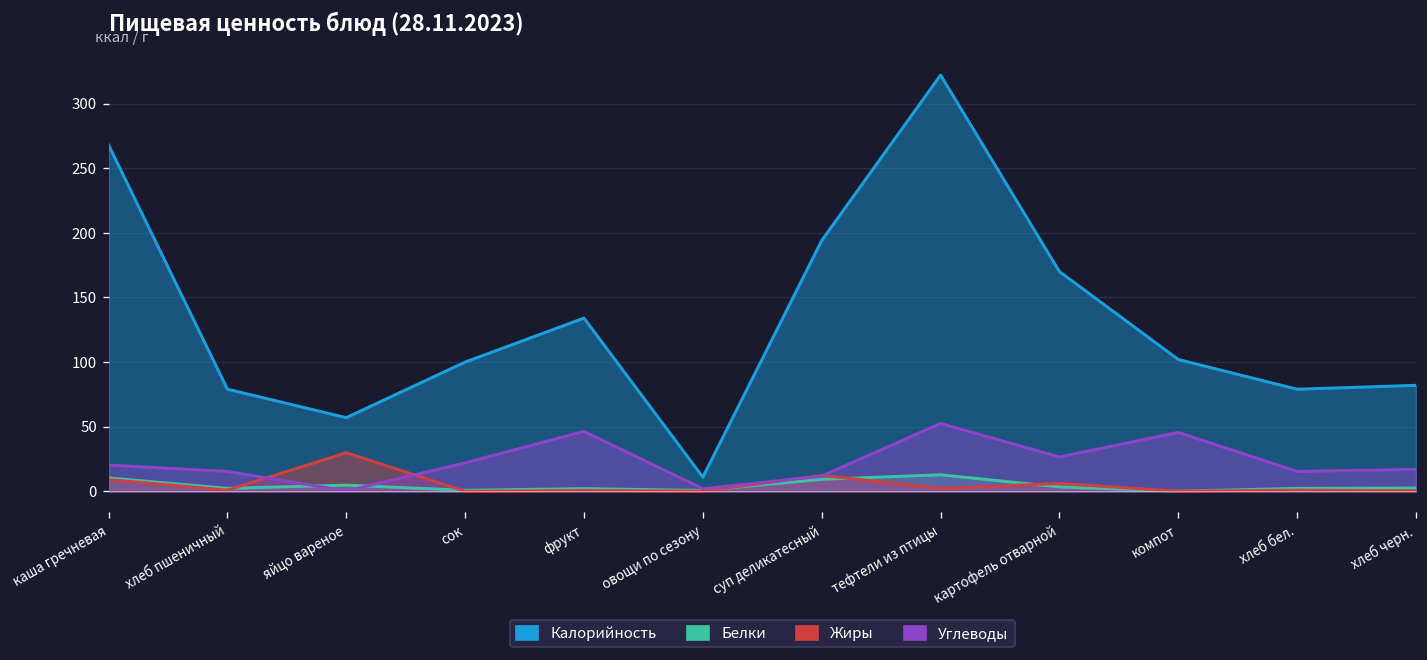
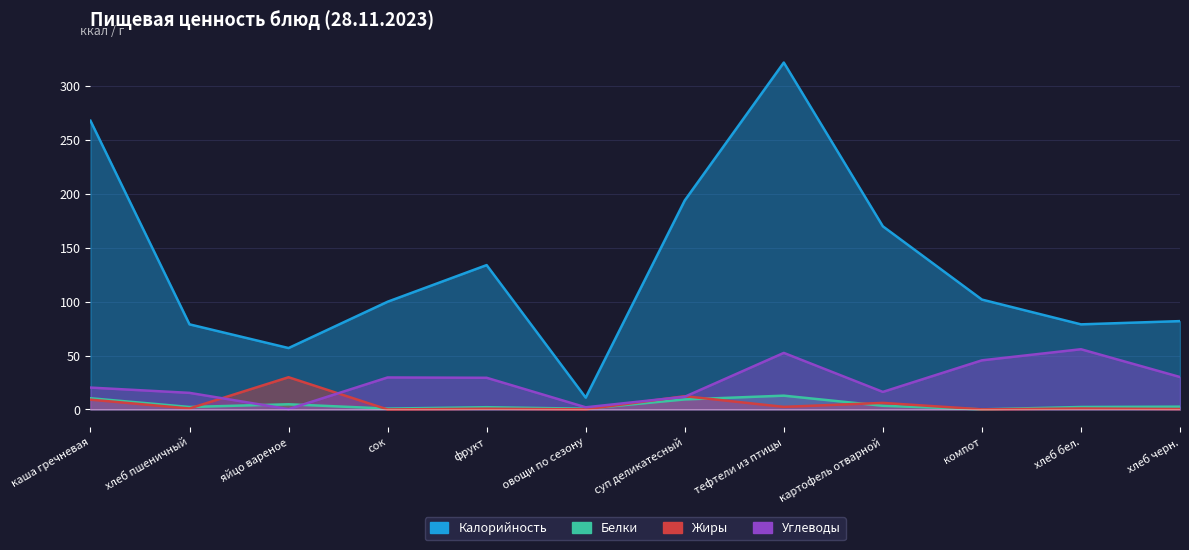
  {
    "Жиры": {
      "яйцо вареное": 30,
      "тефтели из птицы": 2,
      "картофель отварной": 6
    },
    "Углеводы": {
      "каша гречневая": 20,
      "хлеб пшеничный": 15,
      "яйцо вареное": 0,
-     "сок": 22,
-     "фрукт": 46,
+     "сок": 30,
+     "фрукт": 29,
      "тефтели из птицы": 53,
-     "картофель отварной": 27,
+     "картофель отварной": 16,
      "компот": 46,
-     "хлеб бел.": 15,
-     "хлеб черн.": 17
+     "хлеб бел.": 56,
+     "хлеб черн.": 30
    }
  }
